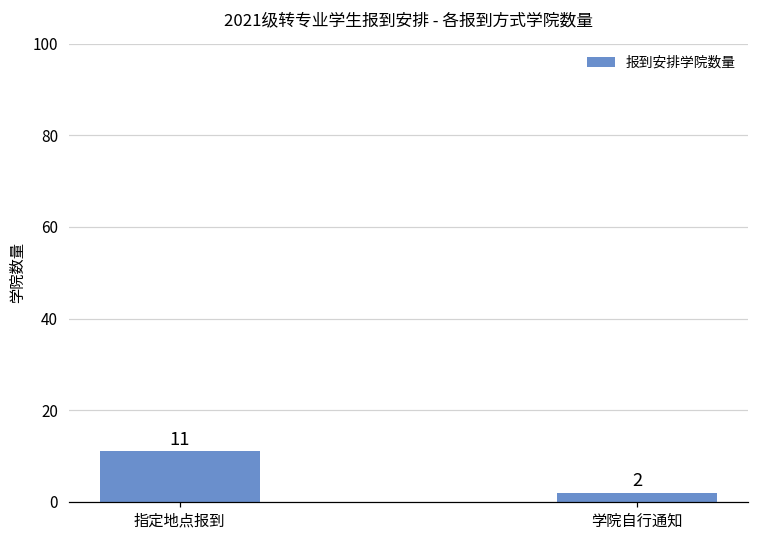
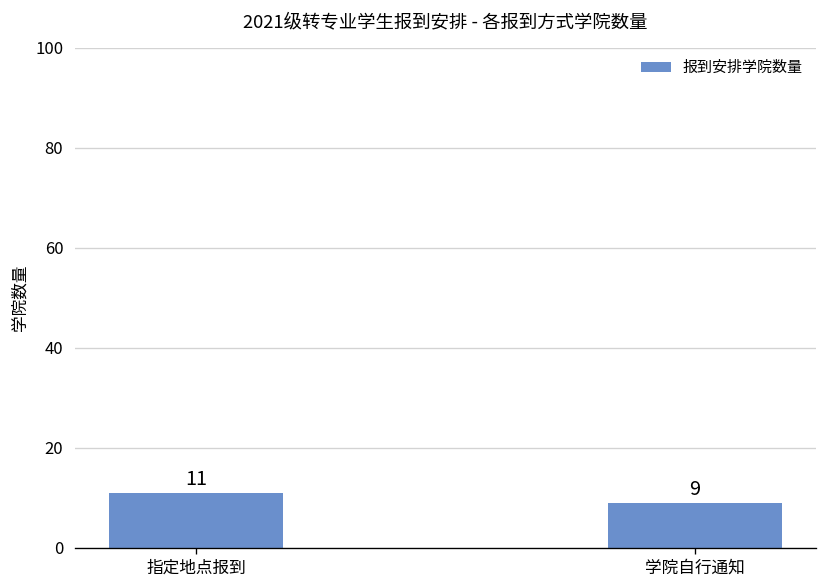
  {
    "指定地点报到": 11,
-   "学院自行通知": 2
+   "学院自行通知": 9
  }
